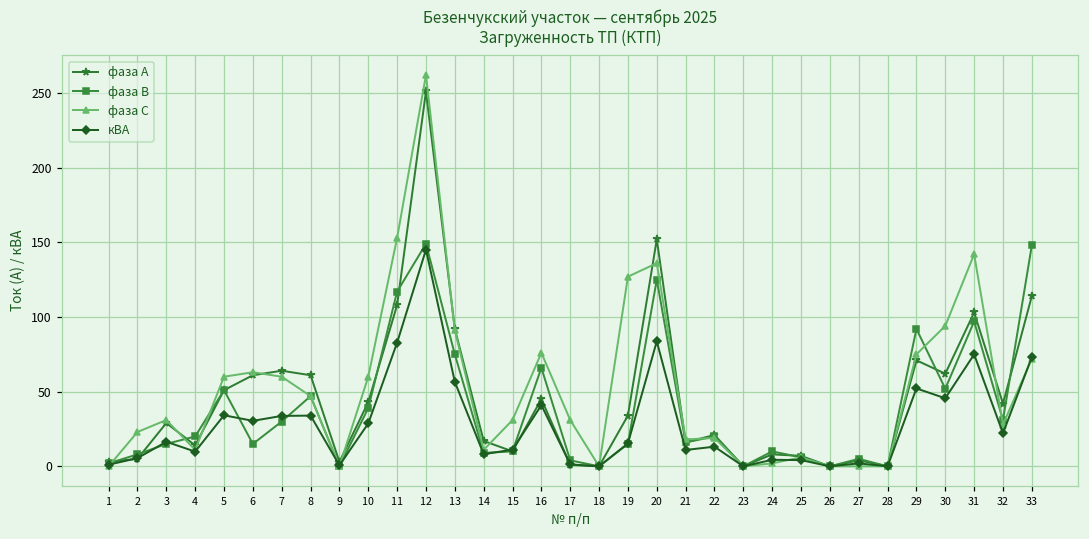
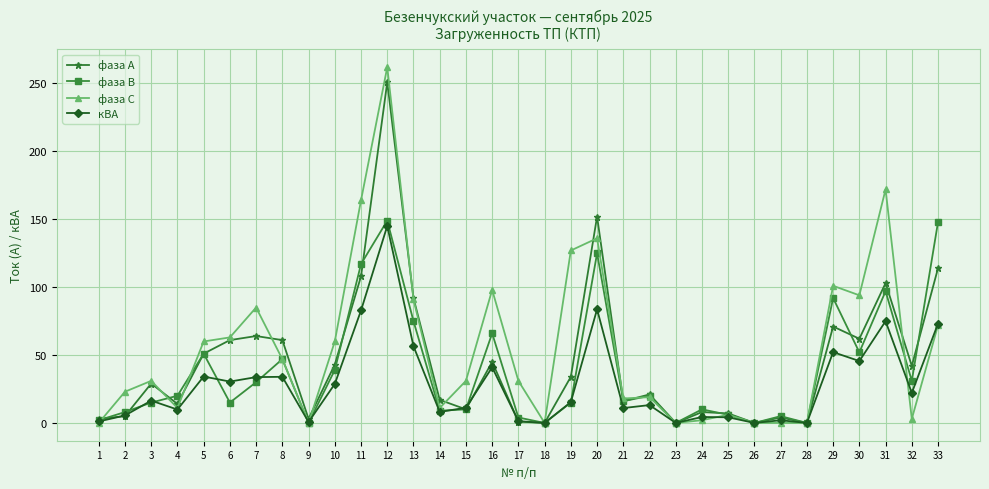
  {
    "фаза С": {
      "2": 23,
      "3": 31,
      "5": 60,
      "6": 63,
-     "7": 60,
+     "7": 85,
      "10": 60,
-     "11": 153,
+     "11": 164,
      "12": 262,
      "14": 11,
      "15": 31,
-     "16": 76,
+     "16": 98,
      "17": 31,
      "19": 127,
      "20": 136,
      "21": 18,
      "24": 2,
      "27": 0,
-     "29": 75,
+     "29": 101,
      "30": 94,
-     "31": 142,
-     "32": 28
+     "31": 172,
+     "32": 3
    }
  }
